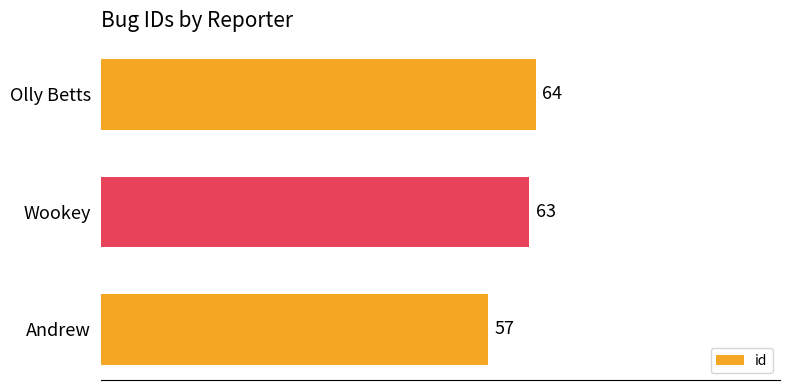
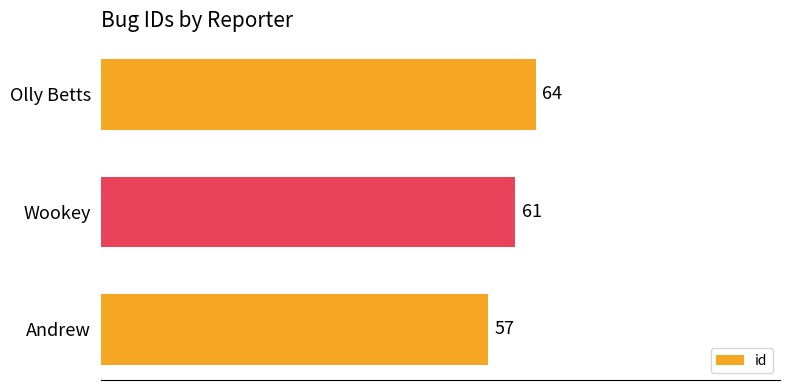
  {
    "Olly Betts": 64,
-   "Wookey": 63,
+   "Wookey": 61,
    "Andrew": 57
  }
